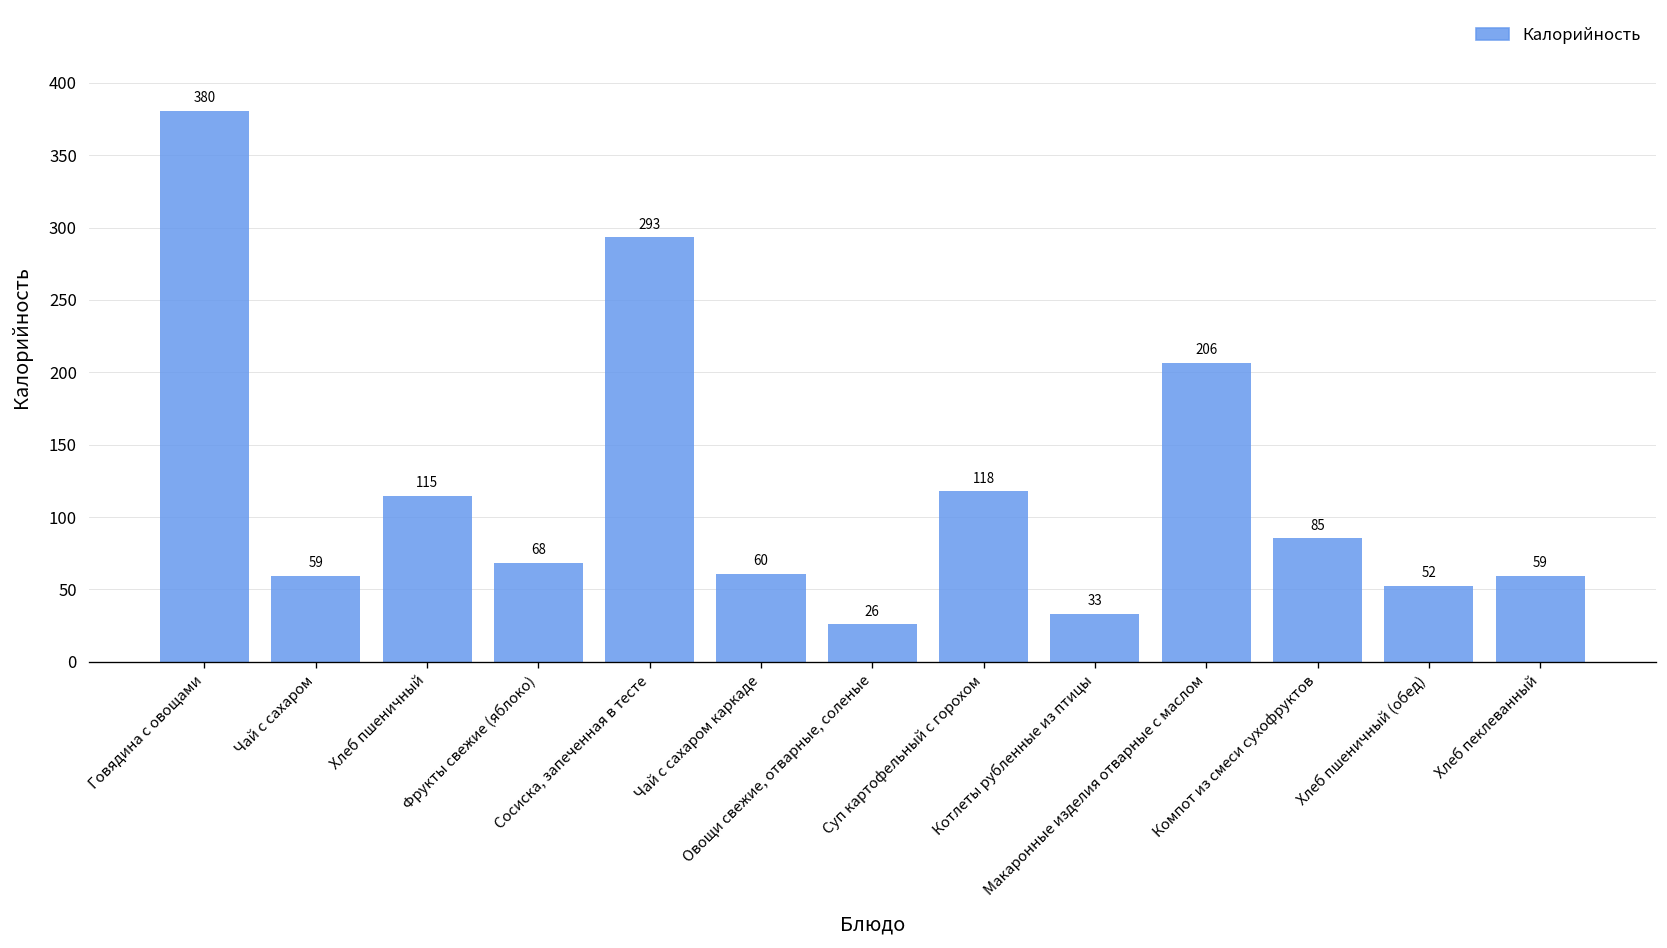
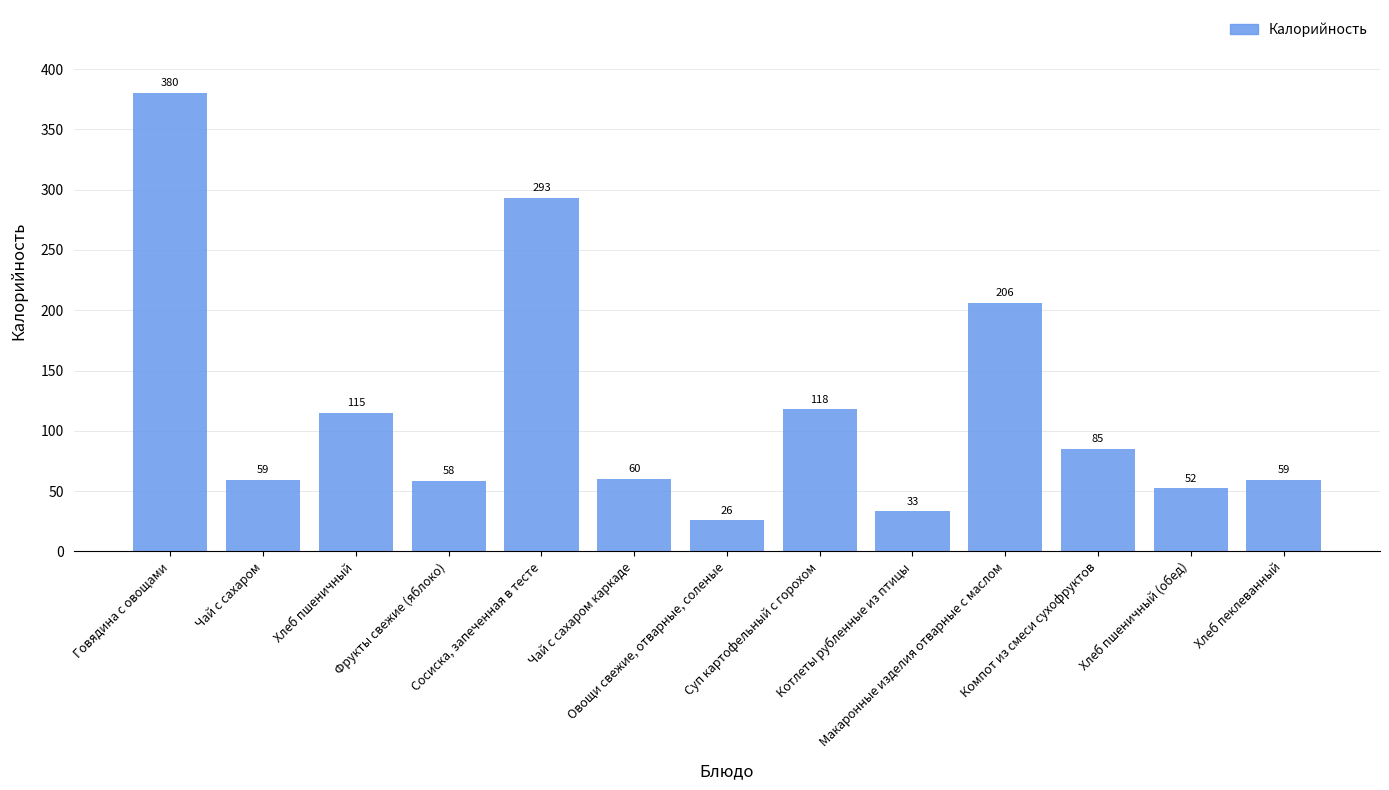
  {
    "Говядина с овощами": 380,
    "Чай с сахаром": 59,
    "Хлеб пшеничный": 115,
-   "Фрукты свежие (яблоко)": 68,
+   "Фрукты свежие (яблоко)": 58,
    "Сосиска, запеченная в тесте": 293,
    "Чай с сахаром каркаде": 60,
    "Овощи свежие, отварные, соленые": 26,
    "Суп картофельный с горохом": 118,
    "Котлеты рубленные из птицы": 33,
    "Макаронные изделия отварные с маслом": 206,
    "Компот из смеси сухофруктов": 85,
    "Хлеб пшеничный (обед)": 52,
    "Хлеб пеклеванный": 59
  }
